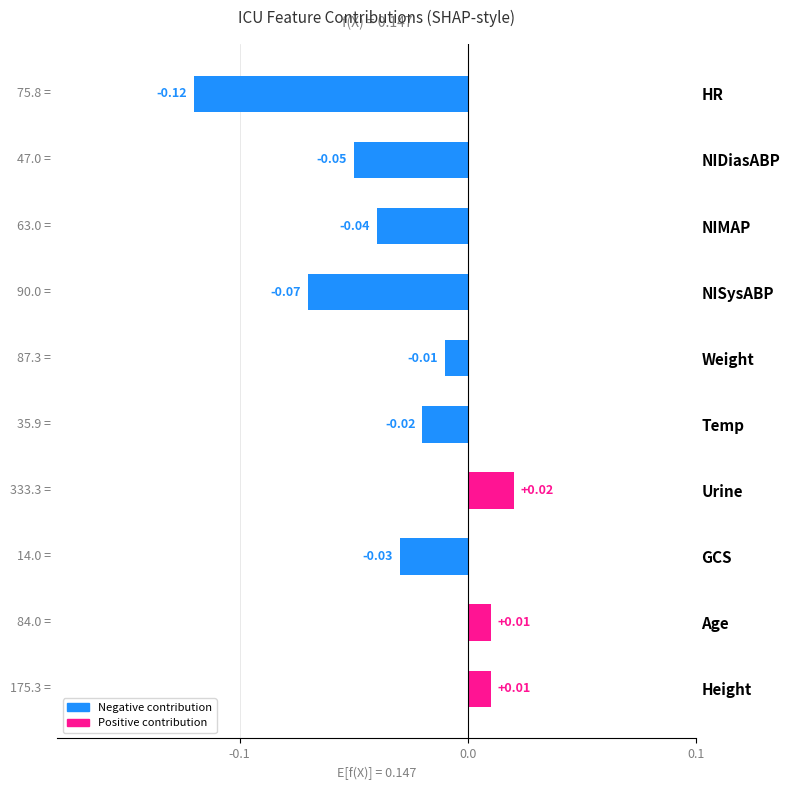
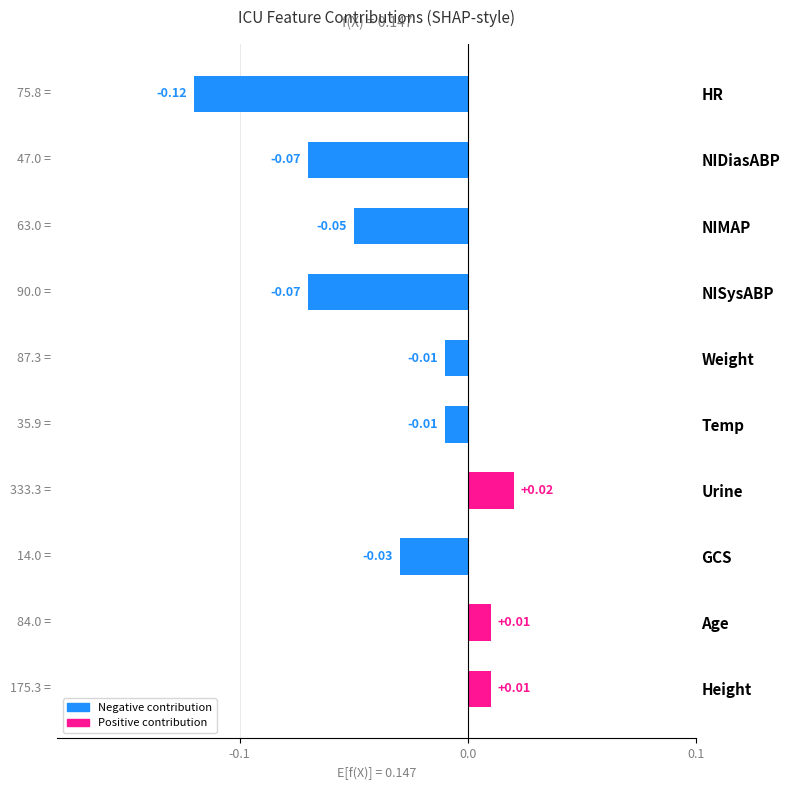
  {
    "HR": "-0.12",
-   "NIDiasABP": "-0.05",
-   "NIMAP": "-0.04",
+   "NIDiasABP": "-0.07",
+   "NIMAP": "-0.05",
    "NISysABP": "-0.07",
    "Weight": "-0.01",
-   "Temp": "-0.02",
+   "Temp": "-0.01",
    "Urine": "+0.02",
    "GCS": "-0.03",
    "Age": "+0.01",
    "Height": "+0.01"
  }
